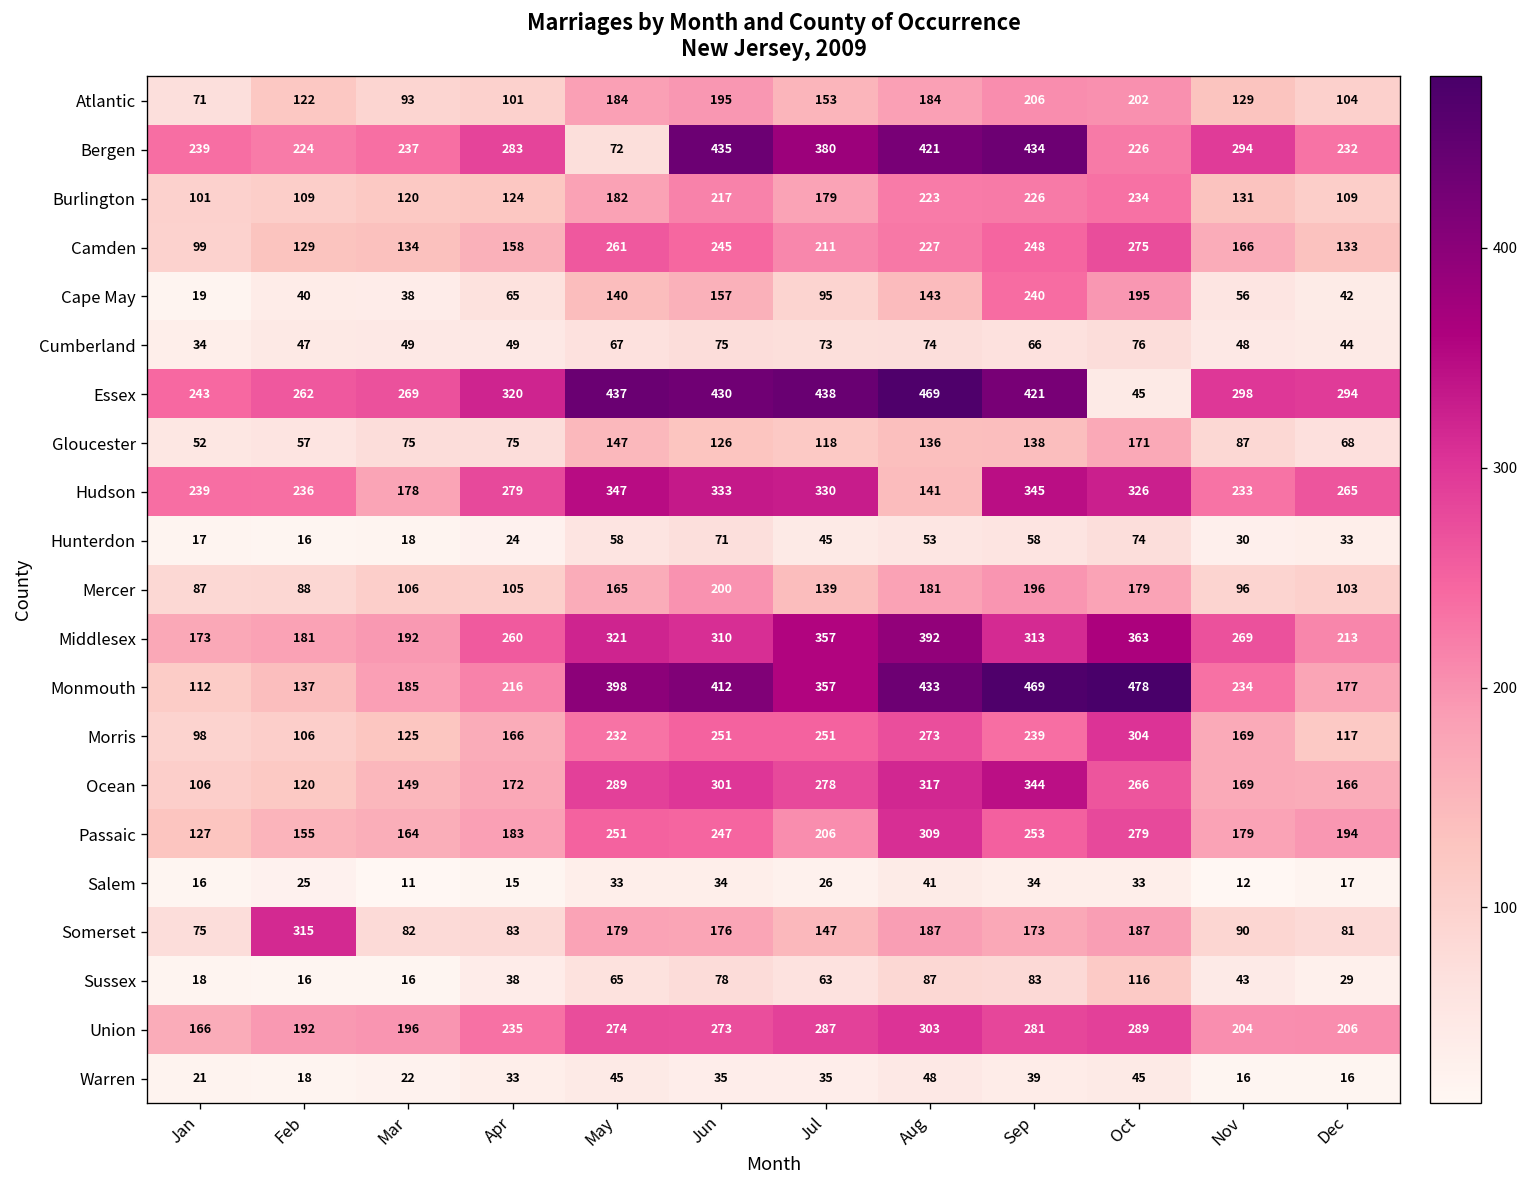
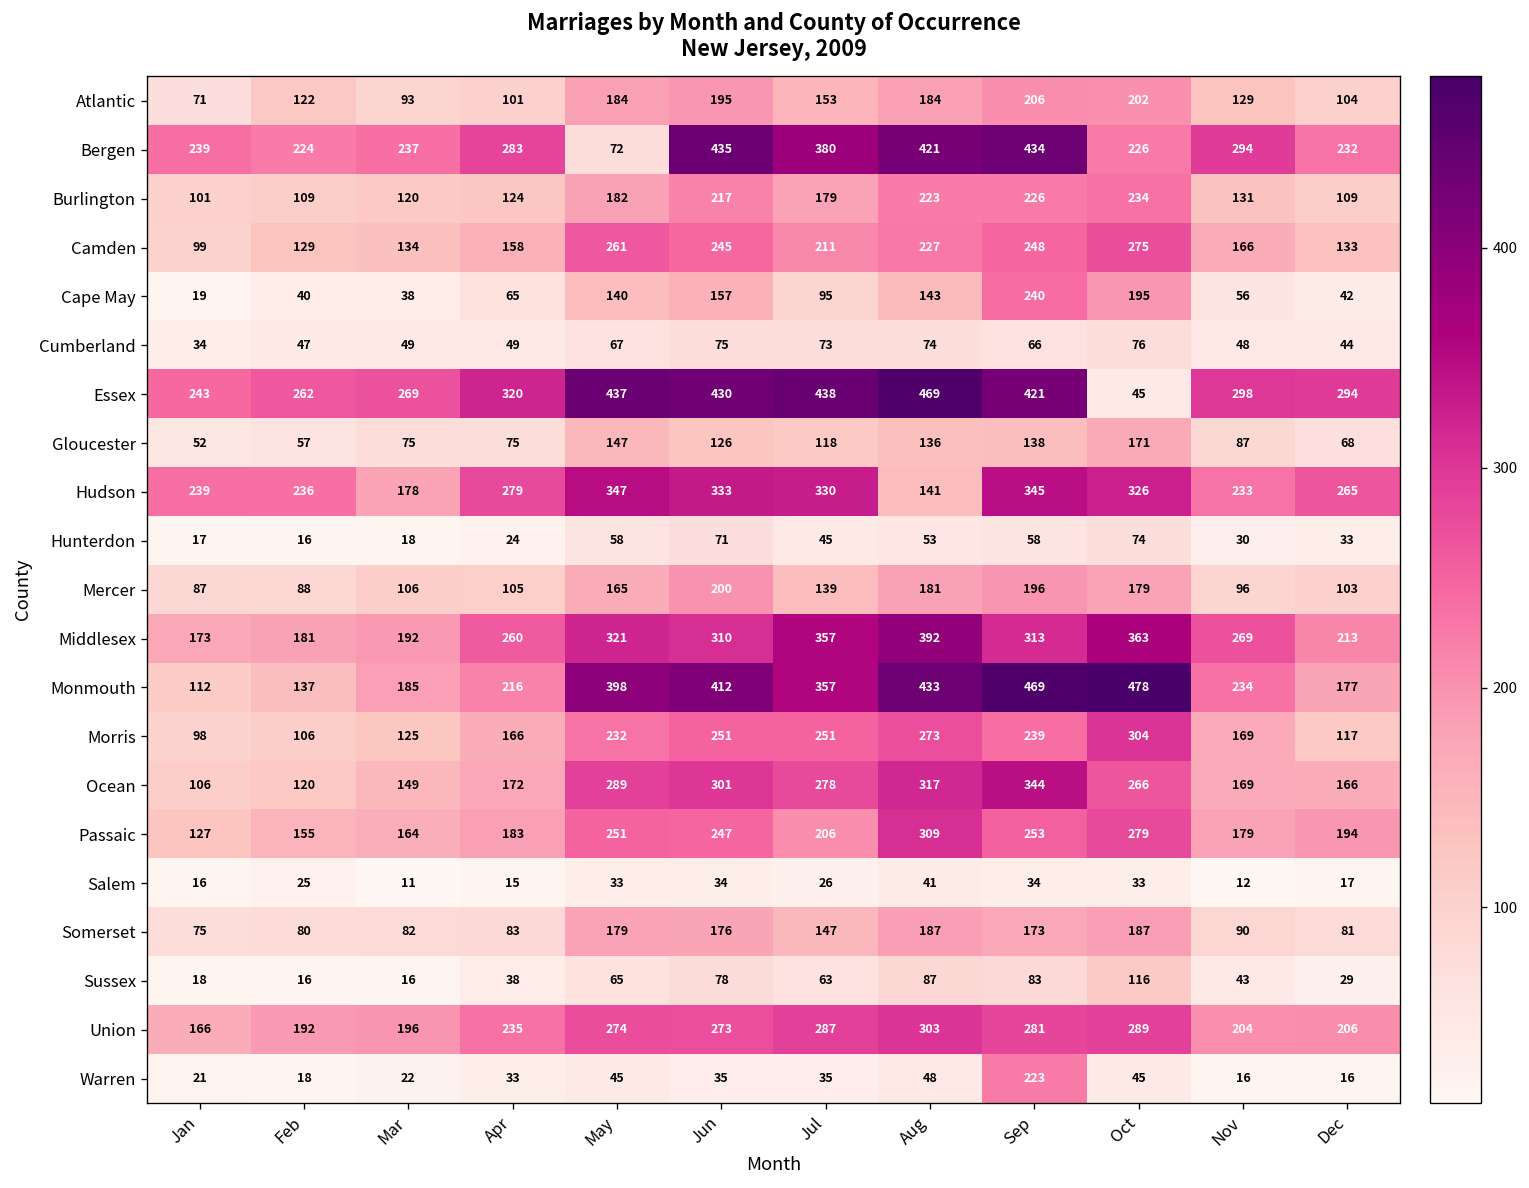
  {
    "Somerset": {
      "Jan": 75,
-     "Feb": 315,
+     "Feb": 80,
      "Mar": 82,
      "Apr": 83,
      "May": 179,
      "Jun": 176,
      "Jul": 147,
      "Aug": 187,
      "Sep": 173,
      "Oct": 187,
      "Nov": 90,
      "Dec": 81
    },
    "Warren": {
      "Jan": 21,
      "Feb": 18,
      "Mar": 22,
      "Apr": 33,
      "May": 45,
      "Jun": 35,
      "Jul": 35,
      "Aug": 48,
-     "Sep": 39,
+     "Sep": 223,
      "Oct": 45,
      "Nov": 16,
      "Dec": 16
    }
  }
